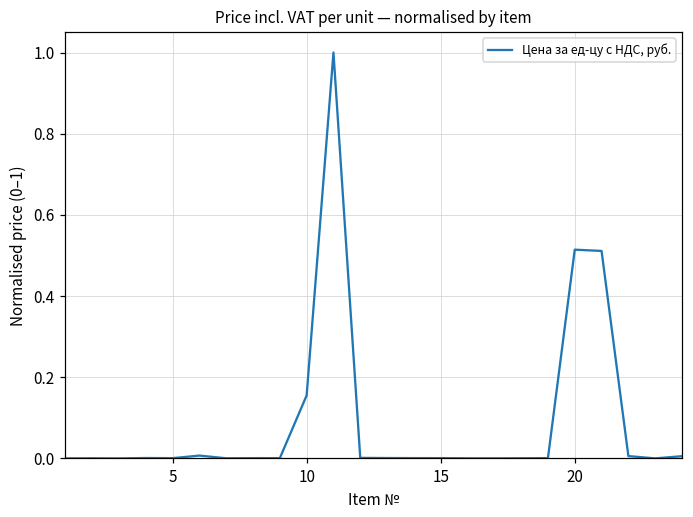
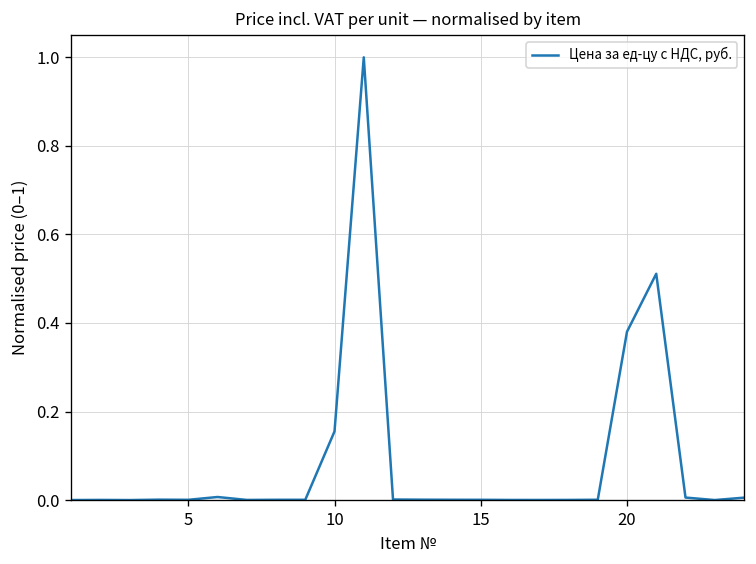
  {
    "5": 0.00,
    "10": 0.16,
    "15": 0.00,
-   "20": 0.51
+   "20": 0.38
  }
